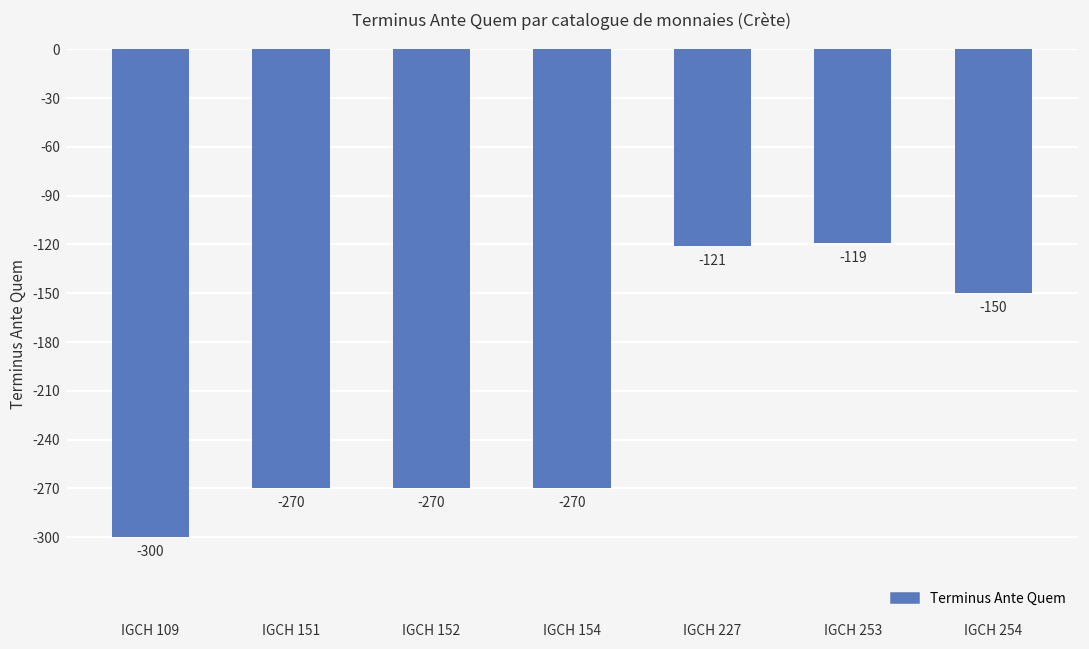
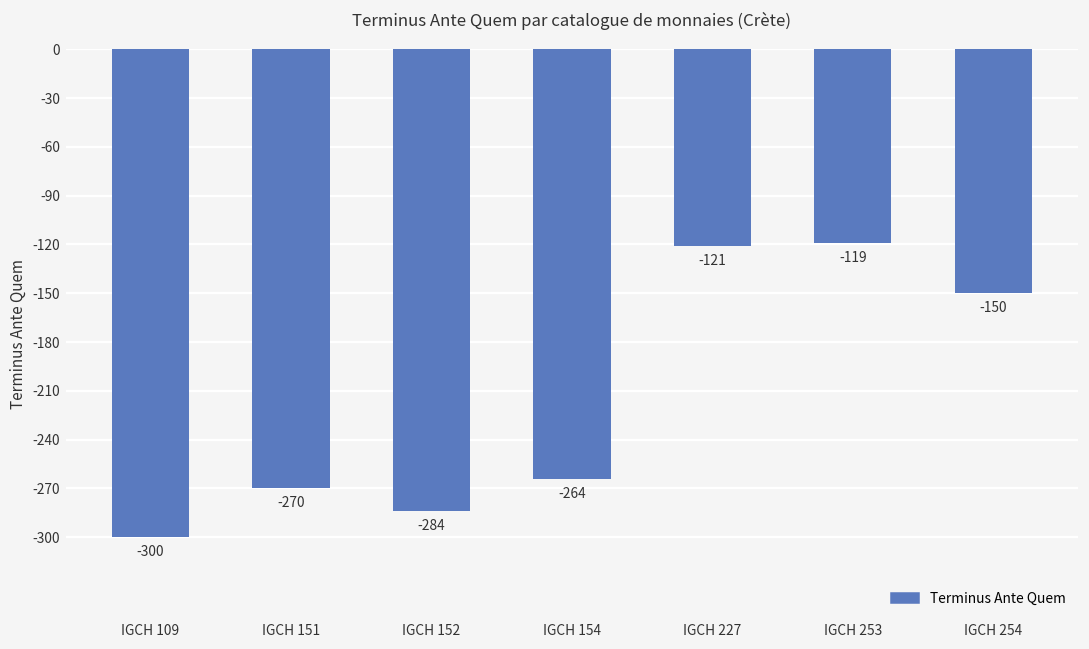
  {
    "IGCH 109": -300,
    "IGCH 151": -270,
-   "IGCH 152": -270,
-   "IGCH 154": -270,
+   "IGCH 152": -284,
+   "IGCH 154": -264,
    "IGCH 227": -121,
    "IGCH 253": -119,
    "IGCH 254": -150
  }
